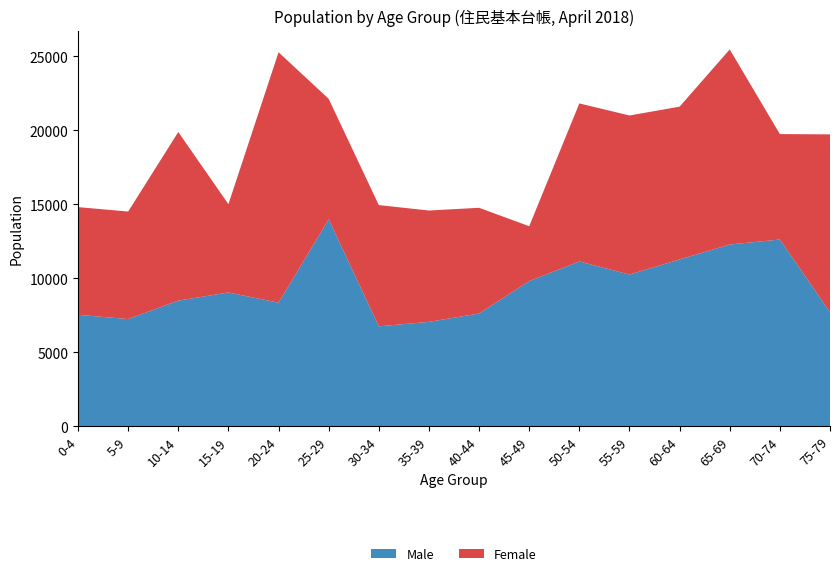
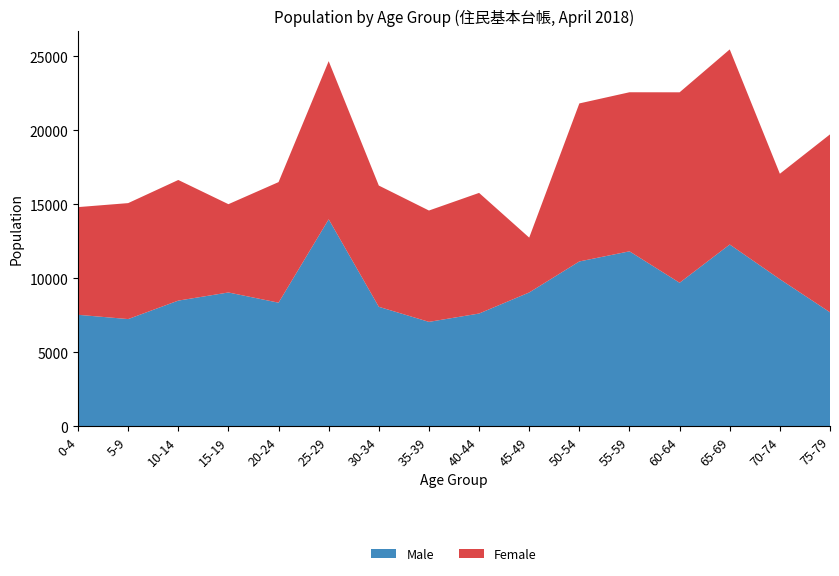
  {
    "Male": {
      "0-4": 7500,
      "5-9": 7200,
      "10-14": 8500,
      "15-19": 9000,
      "20-24": 8300,
      "25-29": 14000,
-     "30-34": 6700,
+     "30-34": 8100,
      "35-39": 7000,
      "40-44": 7600,
-     "45-49": 9800,
+     "45-49": 9000,
      "50-54": 11100,
-     "55-59": 10200,
-     "60-64": 11300,
+     "55-59": 11800,
+     "60-64": 9700,
      "65-69": 12300,
-     "70-74": 12600,
+     "70-74": 9900,
      "75-79": 7700
    },
    "Female": {
      "0-4": 7300,
-     "5-9": 7300,
-     "10-14": 11400,
+     "5-9": 7800,
+     "10-14": 8200,
      "15-19": 6000,
-     "20-24": 16900,
-     "25-29": 8100,
+     "20-24": 8200,
+     "25-29": 10700,
      "30-34": 8200,
      "35-39": 7500,
-     "40-44": 7200,
+     "40-44": 8200,
      "45-49": 3700,
      "50-54": 10700,
      "55-59": 10800,
-     "60-64": 10300,
+     "60-64": 12900,
      "65-69": 13200,
      "70-74": 7100,
      "75-79": 12000
    }
  }
